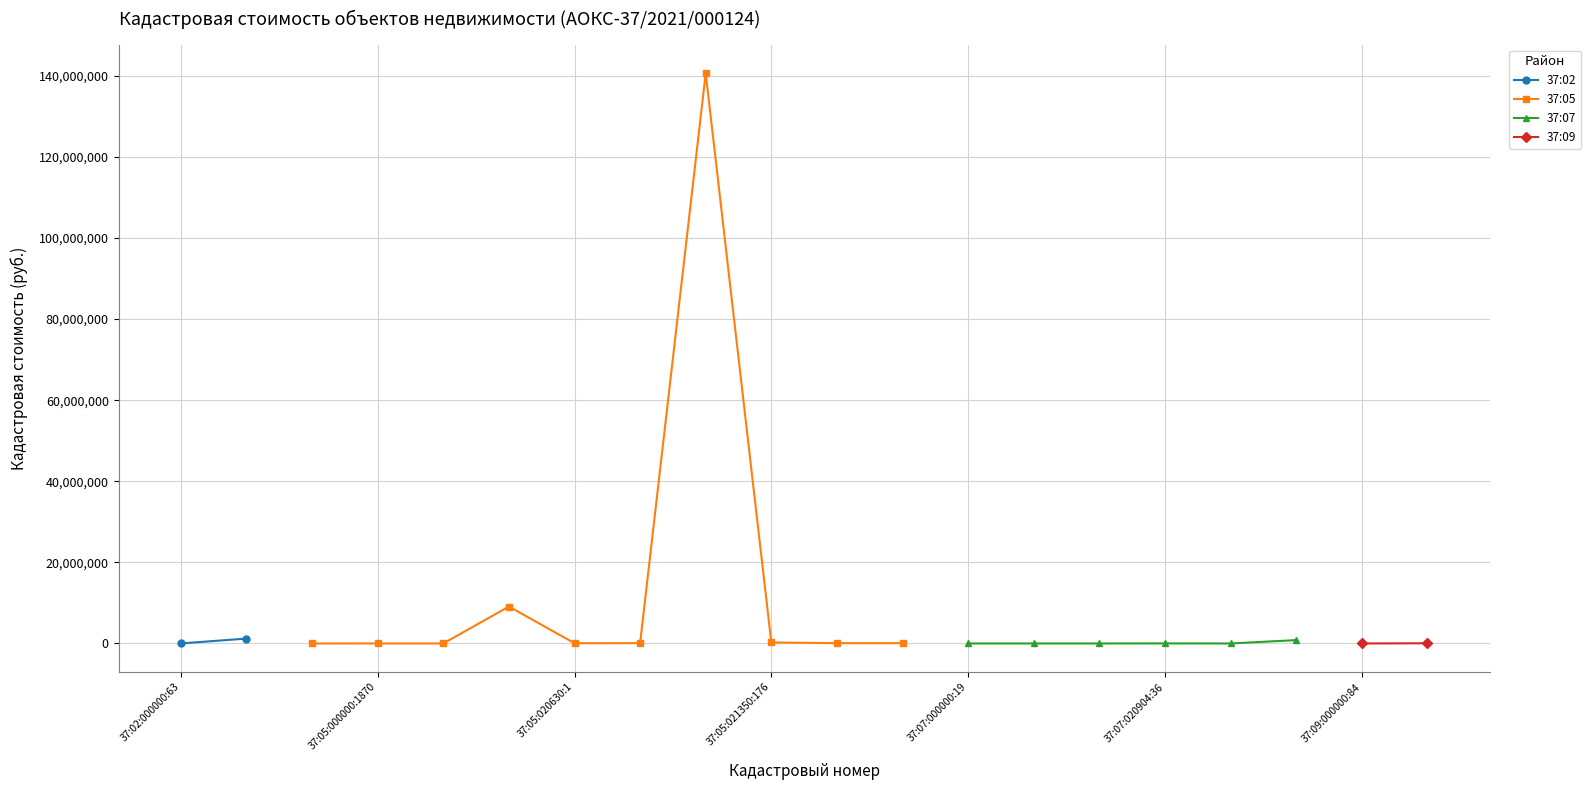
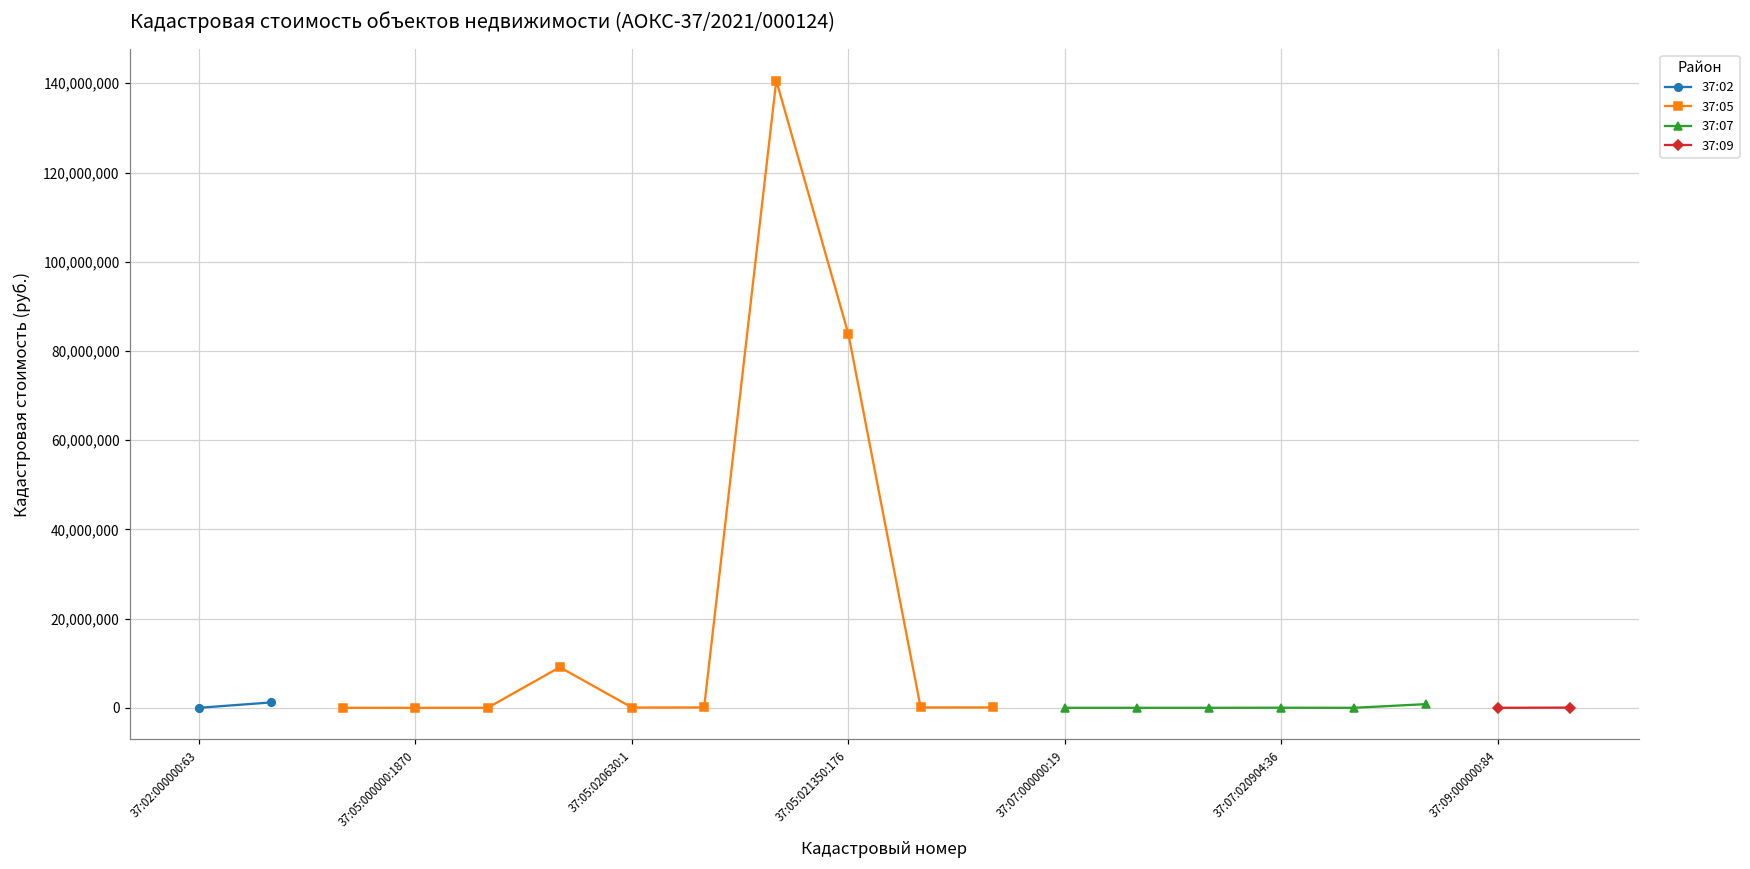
  {
    "37:02": {
      "37:02:000000:63": "0"
    },
    "37:05": {
      "37:05:000000:1870": "0",
      "37:05:020630:1": "0",
-     "37:05:021350:176": "0"
+     "37:05:021350:176": "84,000,000"
    },
    "37:07": {
      "37:07:000000:19": "0",
      "37:07:020904:36": "0"
    },
    "37:09": {
      "37:09:000000:84": "0"
    }
  }
